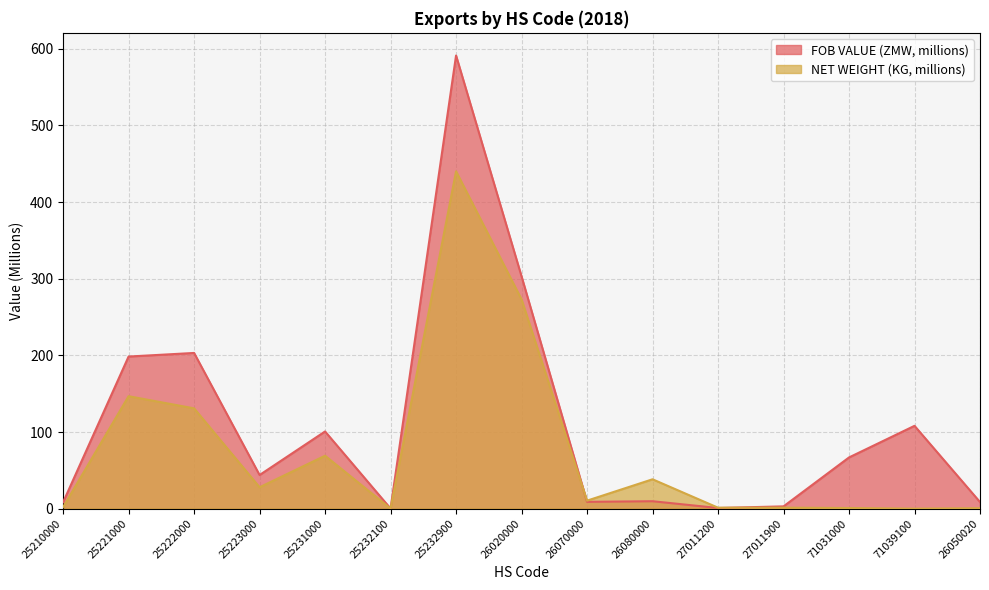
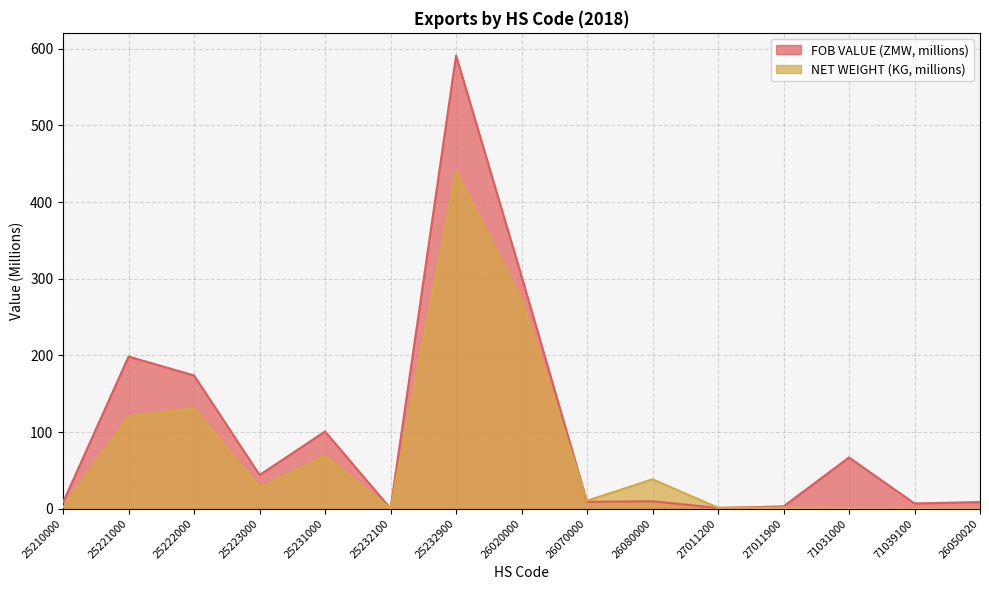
  {
    "FOB VALUE (ZMW, millions)": {
      "25210000": 10,
      "25221000": 200,
-     "25222000": 200,
+     "25222000": 170,
      "25223000": 40,
      "25231000": 100,
      "25232900": 590,
      "26020000": 300,
      "26080000": 10,
      "71031000": 70,
-     "71039100": 110,
+     "71039100": 10,
      "26050020": 10
    },
    "NET WEIGHT (KG, millions)": {
      "25210000": 0,
-     "25221000": 150,
+     "25221000": 120,
      "25222000": 130,
      "25223000": 30,
      "25231000": 70,
      "25232900": 440,
      "26020000": 270,
      "26080000": 40,
      "71031000": 0,
      "71039100": 0,
      "26050020": 0
    }
  }
